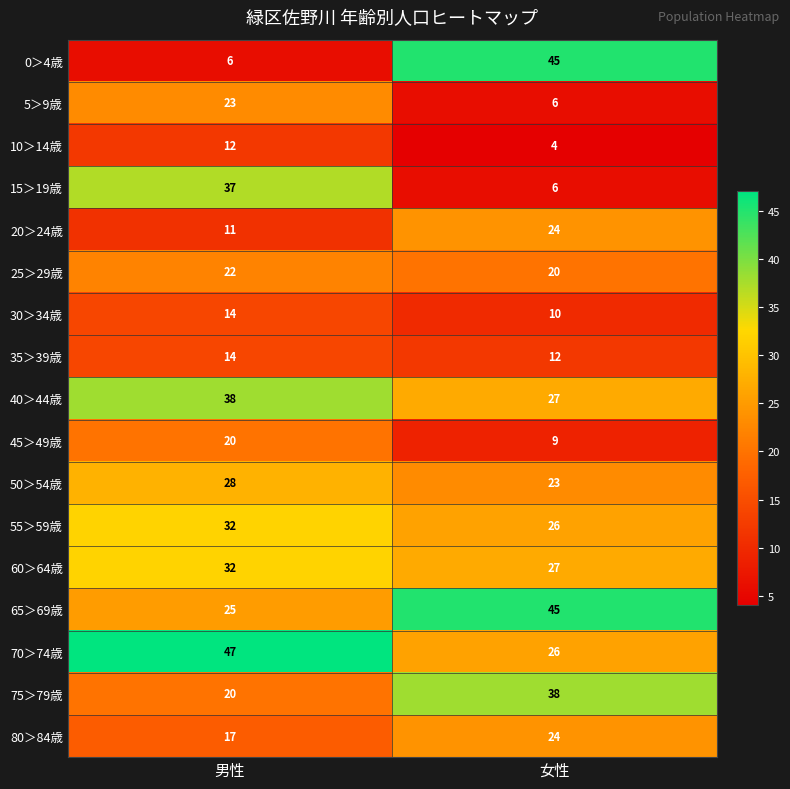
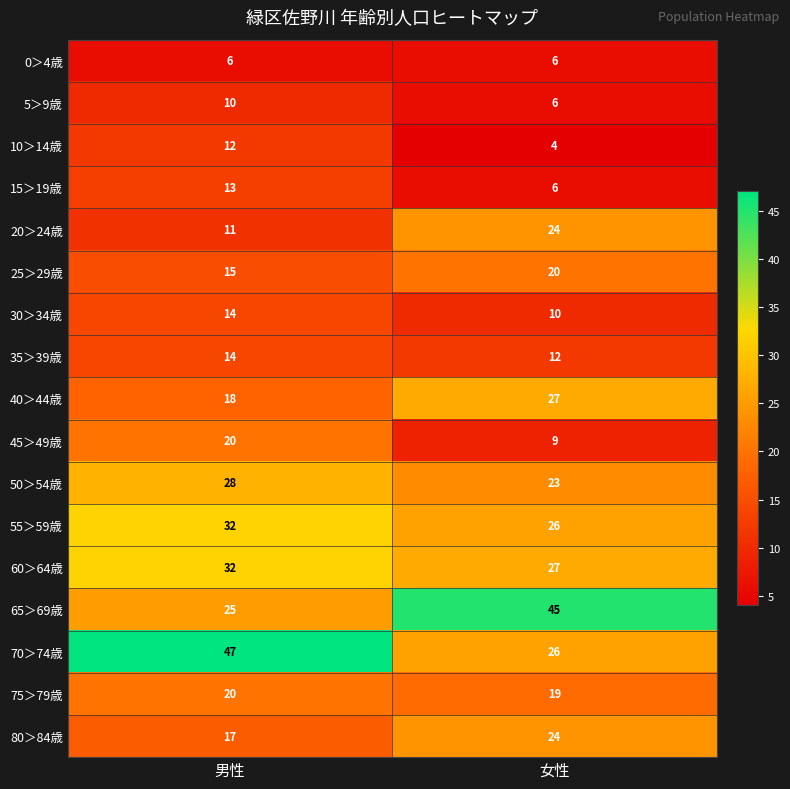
  {
    "0＞4歳": {
      "男性": 6,
-     "女性": 45
+     "女性": 6
    },
    "5＞9歳": {
-     "男性": 23,
+     "男性": 10,
      "女性": 6
    },
    "10＞14歳": {
      "男性": 12,
      "女性": 4
    },
    "15＞19歳": {
-     "男性": 37,
+     "男性": 13,
      "女性": 6
    },
    "20＞24歳": {
      "男性": 11,
      "女性": 24
    },
    "25＞29歳": {
-     "男性": 22,
+     "男性": 15,
      "女性": 20
    },
    "30＞34歳": {
      "男性": 14,
      "女性": 10
    },
    "35＞39歳": {
      "男性": 14,
      "女性": 12
    },
    "40＞44歳": {
-     "男性": 38,
+     "男性": 18,
      "女性": 27
    },
    "45＞49歳": {
      "男性": 20,
      "女性": 9
    },
    "50＞54歳": {
      "男性": 28,
      "女性": 23
    },
    "55＞59歳": {
      "男性": 32,
      "女性": 26
    },
    "60＞64歳": {
      "男性": 32,
      "女性": 27
    },
    "65＞69歳": {
      "男性": 25,
      "女性": 45
    },
    "70＞74歳": {
      "男性": 47,
      "女性": 26
    },
    "75＞79歳": {
      "男性": 20,
-     "女性": 38
+     "女性": 19
    },
    "80＞84歳": {
      "男性": 17,
      "女性": 24
    }
  }
